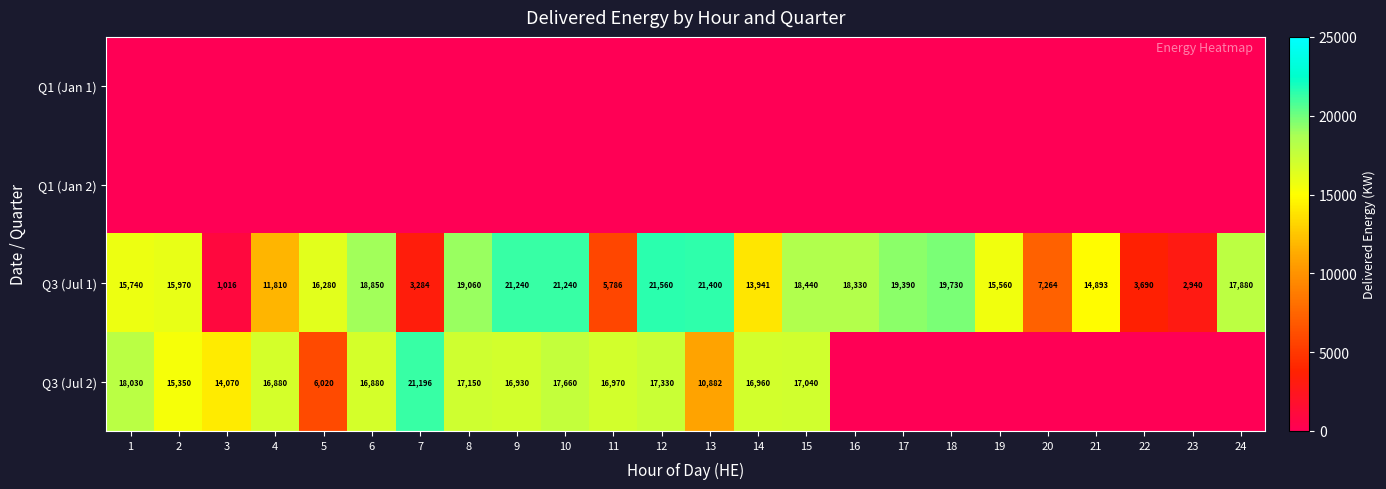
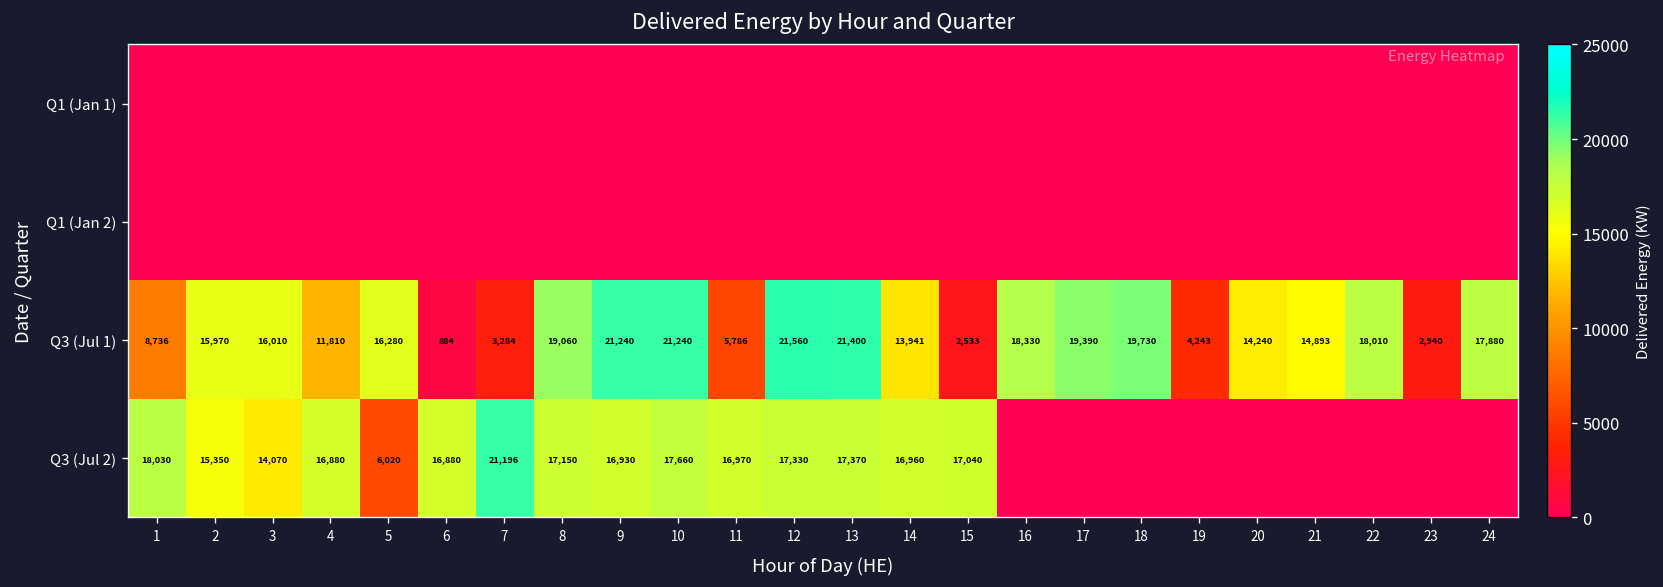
  {
    "Q3 (Jul 1)": {
-     "1": "15,740",
+     "1": "8,736",
      "2": "15,970",
-     "3": "1,016",
+     "3": "16,010",
      "4": "11,810",
      "5": "16,280",
-     "6": "18,850",
+     "6": "884",
      "7": "3,284",
      "8": "19,060",
      "9": "21,240",
      "10": "21,240",
      "11": "5,786",
      "12": "21,560",
      "13": "21,400",
      "14": "13,941",
-     "15": "18,440",
+     "15": "2,533",
      "16": "18,330",
      "17": "19,390",
      "18": "19,730",
-     "19": "15,560",
-     "20": "7,264",
+     "19": "4,243",
+     "20": "14,240",
      "21": "14,893",
-     "22": "3,690",
+     "22": "18,010",
      "23": "2,940",
      "24": "17,880"
    },
    "Q3 (Jul 2)": {
      "1": "18,030",
      "2": "15,350",
      "3": "14,070",
      "4": "16,880",
      "5": "6,020",
      "6": "16,880",
      "7": "21,196",
      "8": "17,150",
      "9": "16,930",
      "10": "17,660",
      "11": "16,970",
      "12": "17,330",
-     "13": "10,882",
+     "13": "17,370",
      "14": "16,960",
      "15": "17,040"
    }
  }
